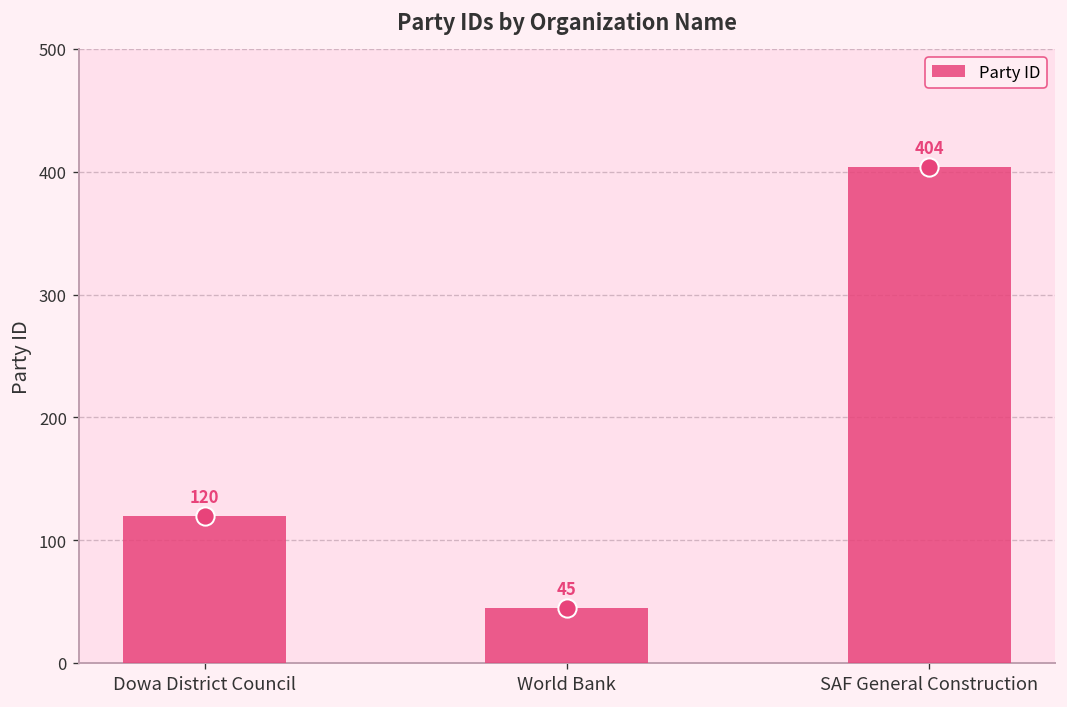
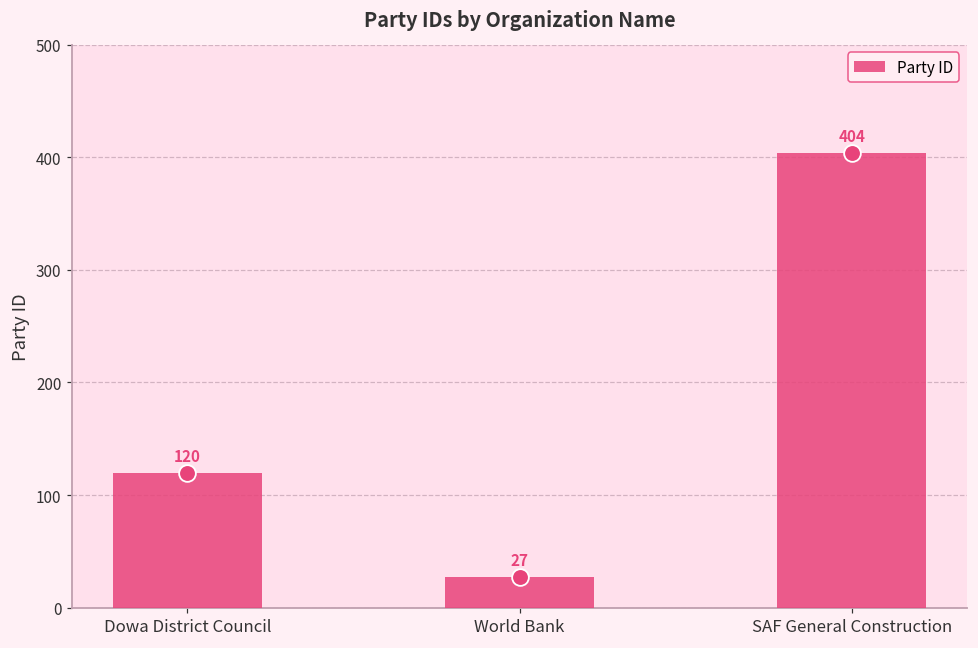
  {
    "Dowa District Council": 120,
-   "World Bank": 45,
+   "World Bank": 27,
    "SAF General Construction": 404
  }
